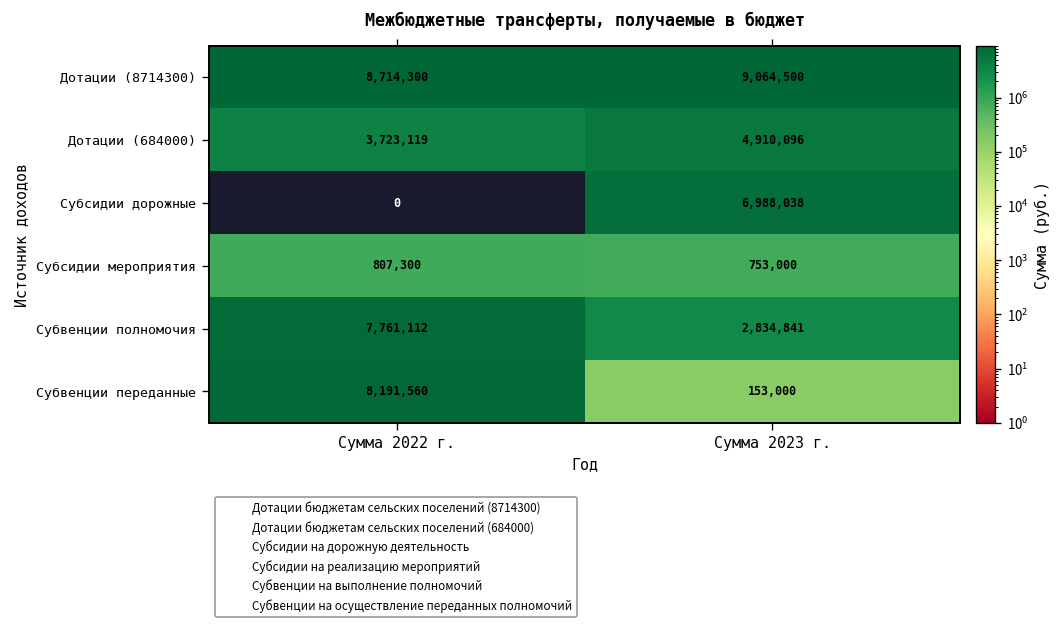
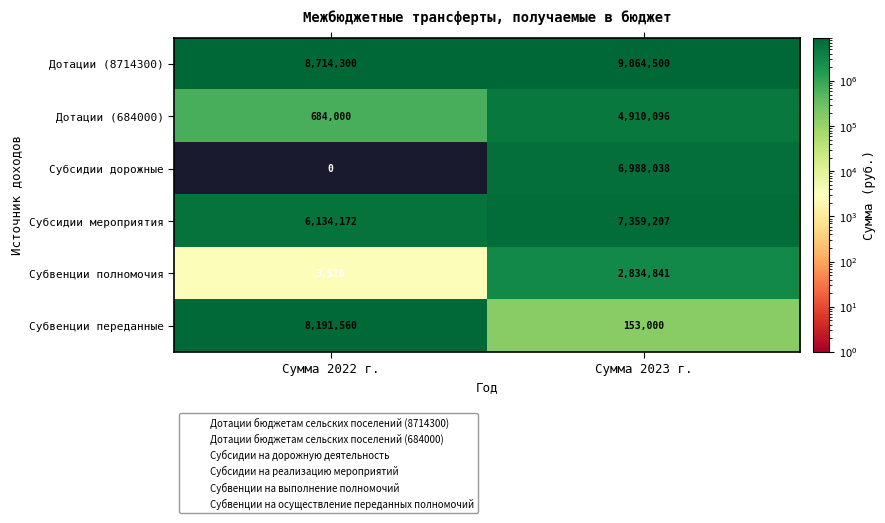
  {
    "Дотации (8714300)": {
      "Сумма 2022 г.": "8,714,300",
      "Сумма 2023 г.": "9,064,500"
    },
    "Дотации (684000)": {
-     "Сумма 2022 г.": "3,723,119",
+     "Сумма 2022 г.": "684,000",
      "Сумма 2023 г.": "4,910,096"
    },
    "Субсидии дорожные": {
      "Сумма 2022 г.": "0",
      "Сумма 2023 г.": "6,988,038"
    },
    "Субсидии мероприятия": {
-     "Сумма 2022 г.": "807,300",
-     "Сумма 2023 г.": "753,000"
+     "Сумма 2022 г.": "6,134,172",
+     "Сумма 2023 г.": "7,359,207"
    },
    "Субвенции полномочия": {
-     "Сумма 2022 г.": "7,761,112",
+     "Сумма 2022 г.": "3,520",
      "Сумма 2023 г.": "2,834,841"
    },
    "Субвенции переданные": {
      "Сумма 2022 г.": "8,191,560",
      "Сумма 2023 г.": "153,000"
    }
  }
